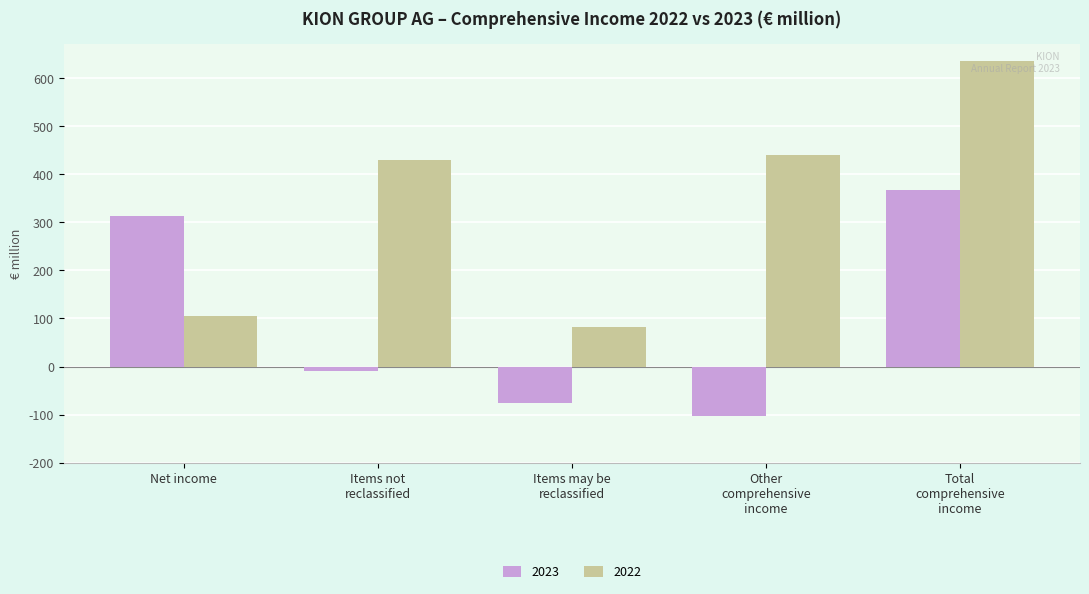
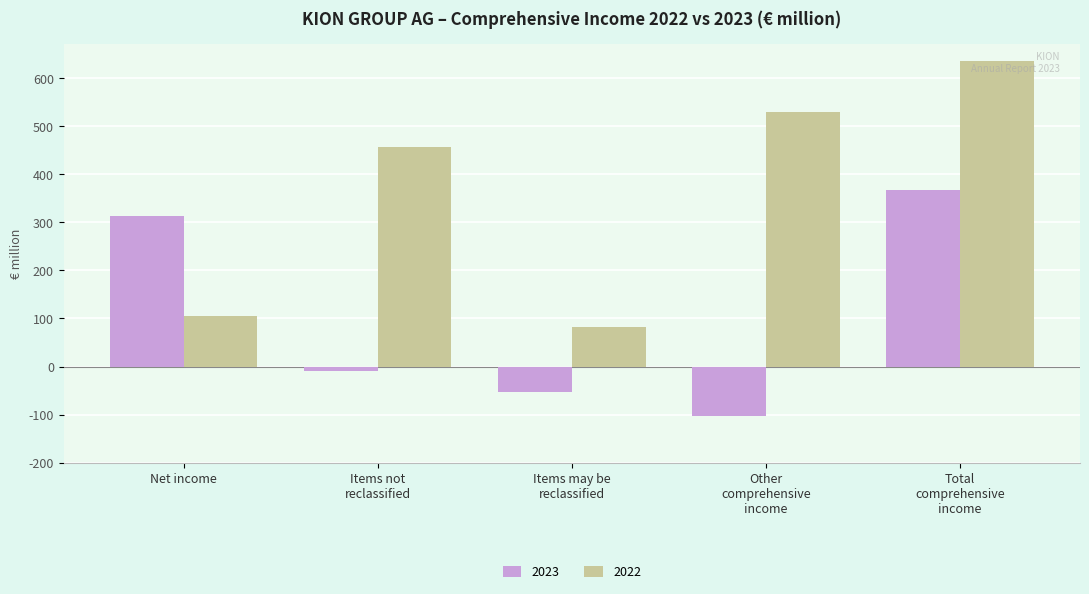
  {
    "2023": {
      "Net income": 310,
      "Items not reclassified": -10,
-     "Items may be reclassified": -80,
+     "Items may be reclassified": -50,
      "Other comprehensive income": -100,
      "Total comprehensive income": 370
    },
    "2022": {
      "Net income": 110,
-     "Items not reclassified": 430,
+     "Items not reclassified": 460,
      "Items may be reclassified": 80,
-     "Other comprehensive income": 440
+     "Other comprehensive income": 530
    }
  }
